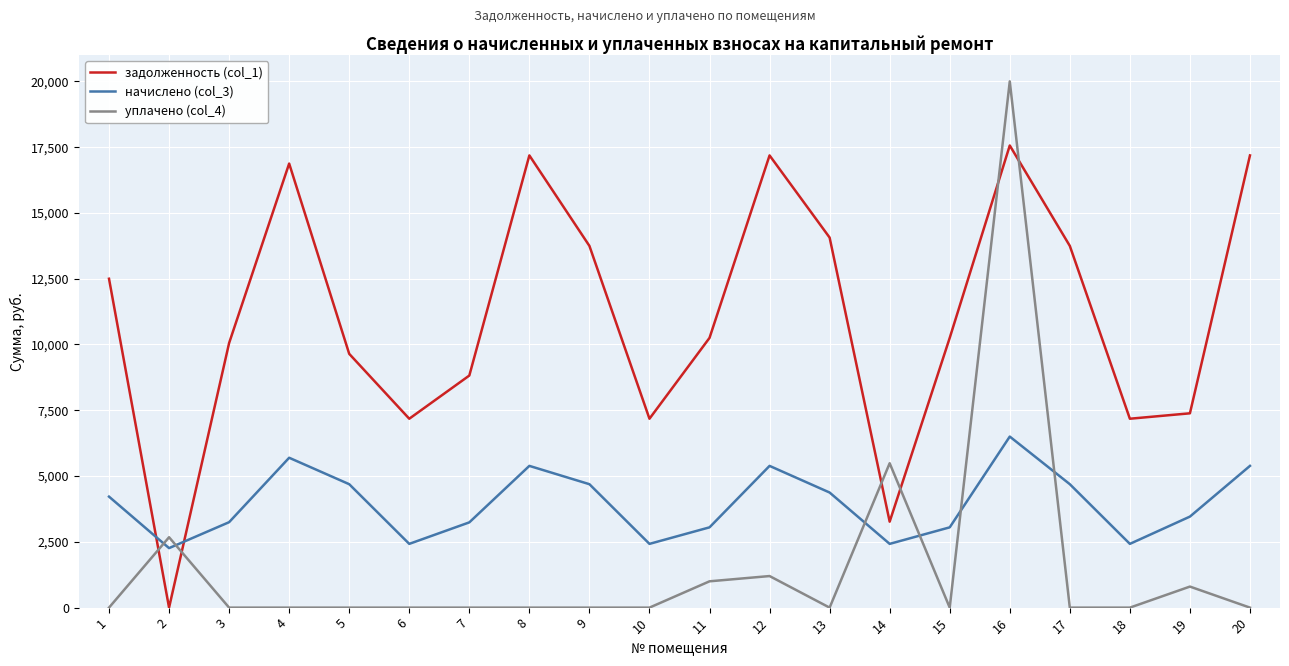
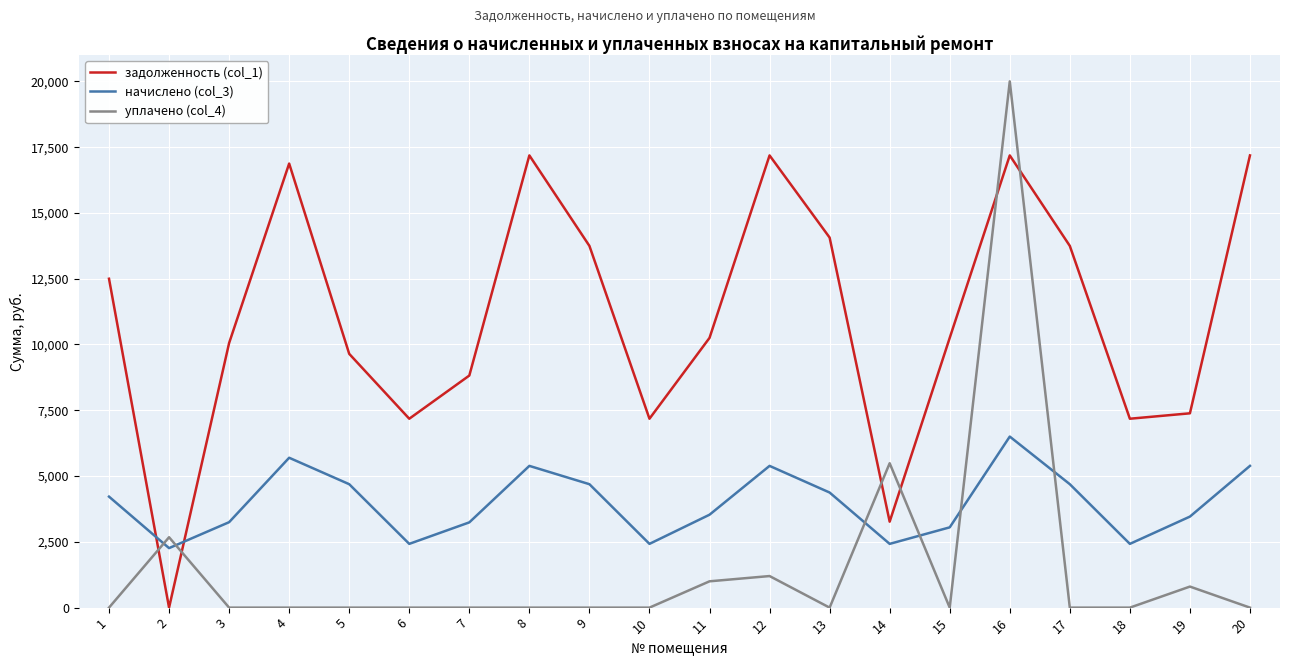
  {
    "задолженность (col_1)": {
      "1": "12,500",
      "2": "0",
      "3": "10,100",
      "4": "16,900",
      "5": "9,600",
      "6": "7,200",
      "7": "8,800",
      "8": "17,200",
      "9": "13,700",
      "10": "7,200",
      "11": "10,300",
      "12": "17,200",
      "13": "14,100",
      "14": "3,300",
      "15": "10,300",
-     "16": "17,600",
+     "16": "17,200",
      "17": "13,700",
      "18": "7,200",
      "19": "7,400",
      "20": "17,200"
    },
    "начислено (col_3)": {
      "1": "4,200",
      "2": "2,300",
      "3": "3,200",
      "4": "5,700",
      "5": "4,700",
      "6": "2,400",
      "7": "3,200",
      "8": "5,400",
      "9": "4,700",
      "10": "2,400",
-     "11": "3,100",
+     "11": "3,500",
      "12": "5,400",
      "13": "4,400",
      "14": "2,400",
      "15": "3,100",
      "16": "6,500",
      "17": "4,700",
      "18": "2,400",
      "19": "3,500",
      "20": "5,400"
    },
    "уплачено (col_4)": {
      "1": "0",
      "2": "2,700",
      "3": "0",
      "4": "0",
      "5": "0",
      "6": "0",
      "7": "0",
      "8": "0",
      "9": "0",
      "10": "0",
      "11": "1,000",
      "12": "1,200",
      "13": "0",
      "14": "5,500",
      "15": "0",
      "16": "20,000",
      "17": "0",
      "18": "0",
      "19": "800",
      "20": "0"
    }
  }
